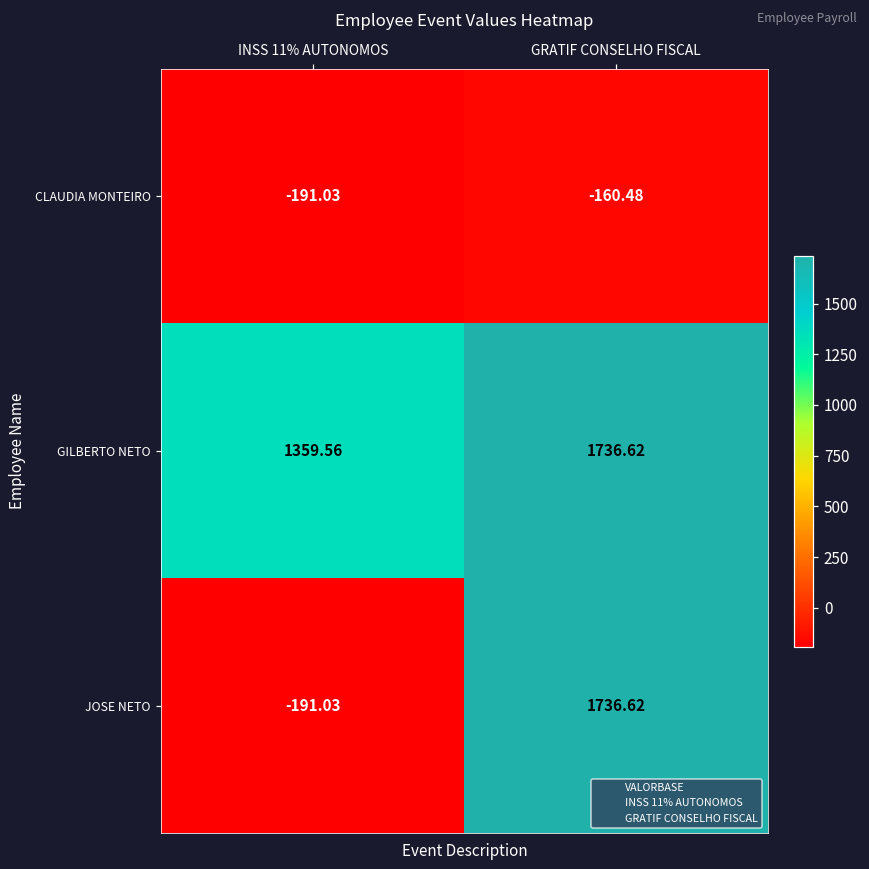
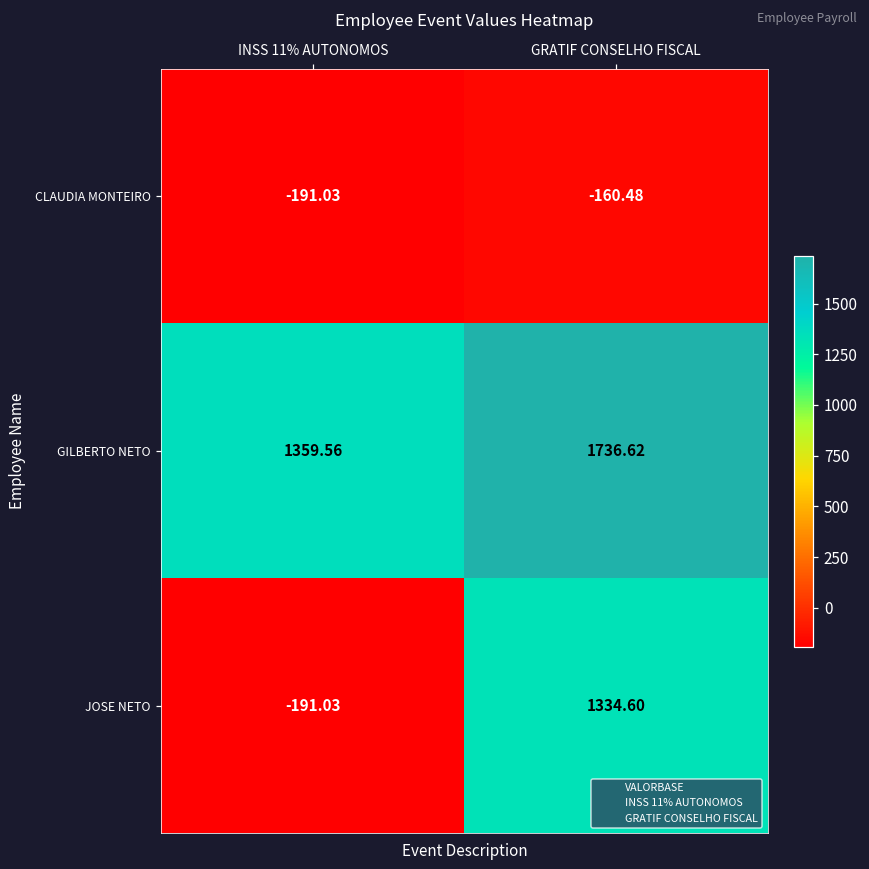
  {
    "CLAUDIA MONTEIRO": {
      "INSS 11% AUTONOMOS": -191.03,
      "GRATIF CONSELHO FISCAL": -160.48
    },
    "GILBERTO NETO": {
      "INSS 11% AUTONOMOS": 1359.56,
      "GRATIF CONSELHO FISCAL": 1736.62
    },
    "JOSE NETO": {
      "INSS 11% AUTONOMOS": -191.03,
-     "GRATIF CONSELHO FISCAL": 1736.62
+     "GRATIF CONSELHO FISCAL": 1334.60
    }
  }
